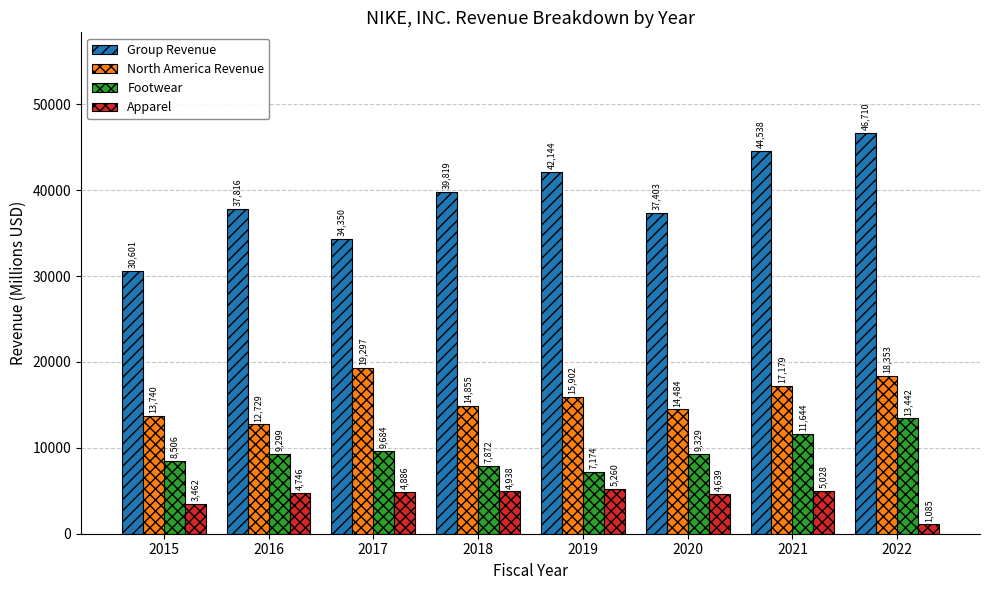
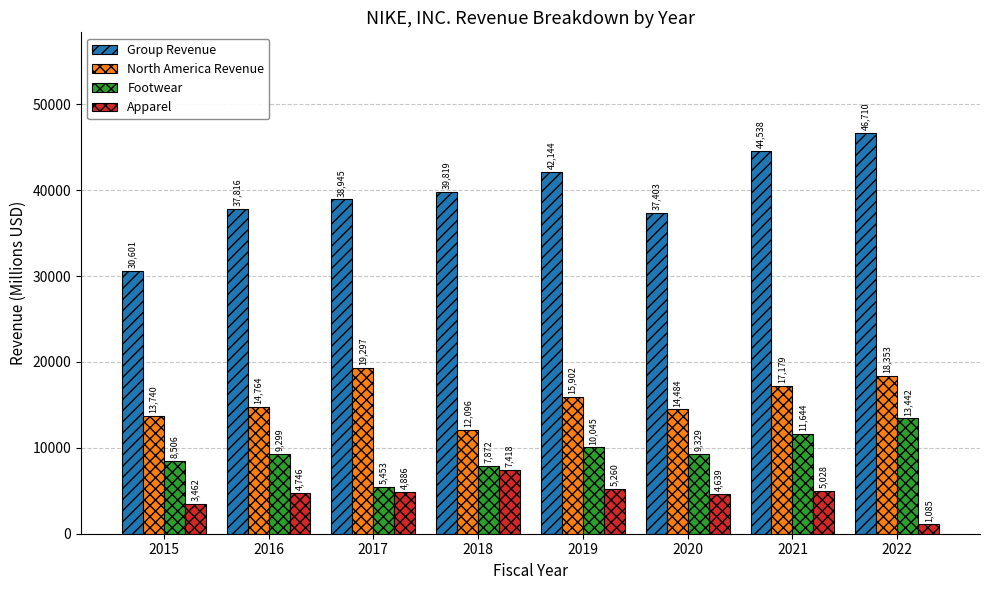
  {
    "Group Revenue": {
      "2015": "30,601",
      "2016": "37,816",
-     "2017": "34,350",
+     "2017": "38,945",
      "2018": "39,819",
      "2019": "42,144",
      "2020": "37,403",
      "2021": "44,538",
      "2022": "46,710"
    },
    "North America Revenue": {
      "2015": "13,740",
-     "2016": "12,729",
+     "2016": "14,764",
      "2017": "19,297",
-     "2018": "14,855",
+     "2018": "12,096",
      "2019": "15,902",
      "2020": "14,484",
      "2021": "17,179",
      "2022": "18,353"
    },
    "Footwear": {
      "2015": "8,506",
      "2016": "9,299",
-     "2017": "9,684",
+     "2017": "5,453",
      "2018": "7,872",
-     "2019": "7,174",
+     "2019": "10,045",
      "2020": "9,329",
      "2021": "11,644",
      "2022": "13,442"
    },
    "Apparel": {
      "2015": "3,462",
      "2016": "4,746",
      "2017": "4,886",
-     "2018": "4,938",
+     "2018": "7,418",
      "2019": "5,260",
      "2020": "4,639",
      "2021": "5,028",
      "2022": "1,085"
    }
  }
